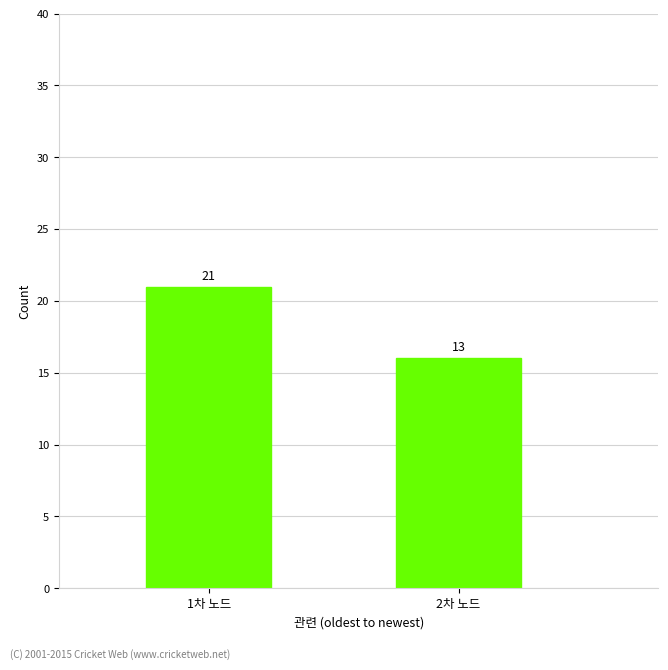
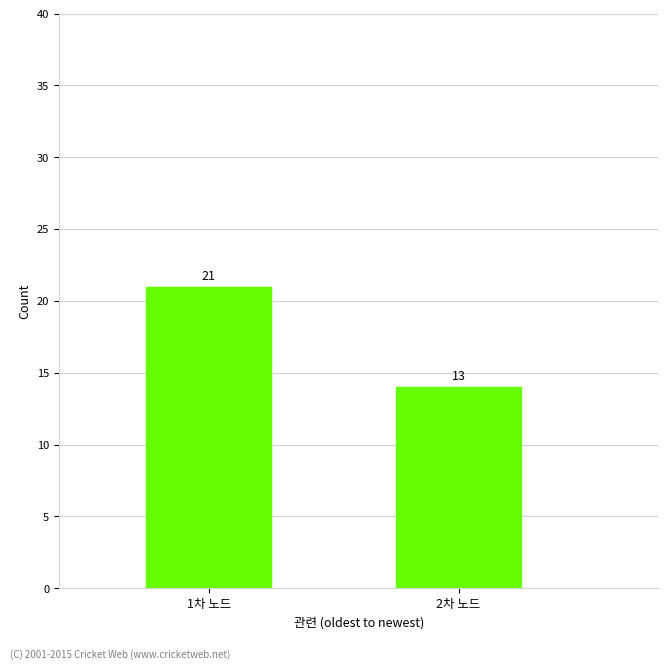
  {
-   "2차 노드": 16
+   "2차 노드": 14
  }
